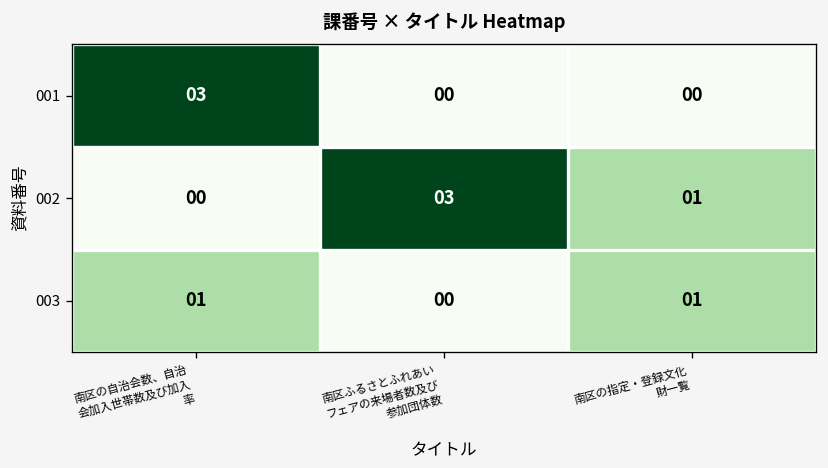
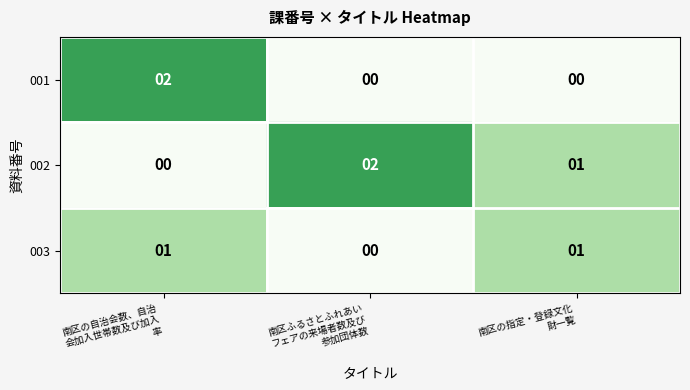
  {
    "001": {
-     "南区の自治会数、自治 会加入世帯数及び加入 率": "03",
+     "南区の自治会数、自治 会加入世帯数及び加入 率": "02",
      "南区ふるさとふれあい フェアの来場者数及び 参加団体数": "00",
      "南区の指定・登録文化 財一覧": "00"
    },
    "002": {
      "南区の自治会数、自治 会加入世帯数及び加入 率": "00",
-     "南区ふるさとふれあい フェアの来場者数及び 参加団体数": "03",
+     "南区ふるさとふれあい フェアの来場者数及び 参加団体数": "02",
      "南区の指定・登録文化 財一覧": "01"
    },
    "003": {
      "南区の自治会数、自治 会加入世帯数及び加入 率": "01",
      "南区ふるさとふれあい フェアの来場者数及び 参加団体数": "00",
      "南区の指定・登録文化 財一覧": "01"
    }
  }
